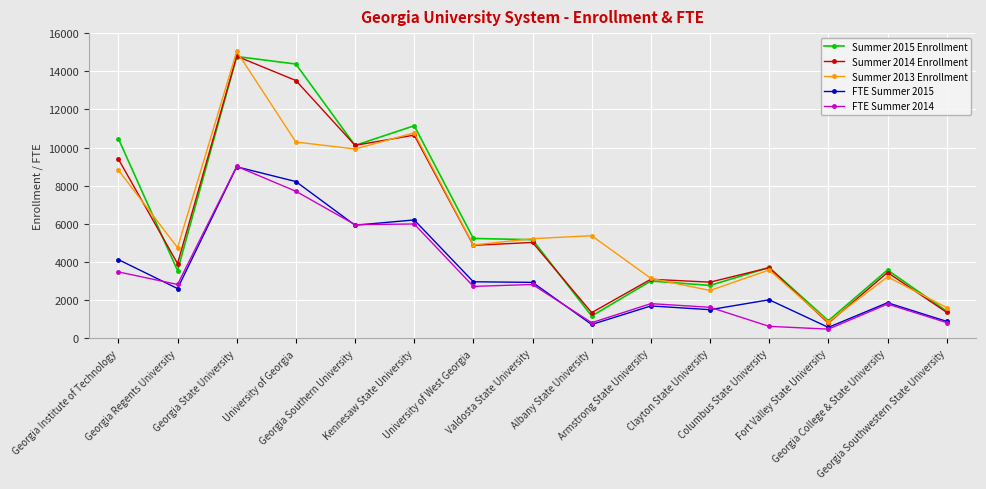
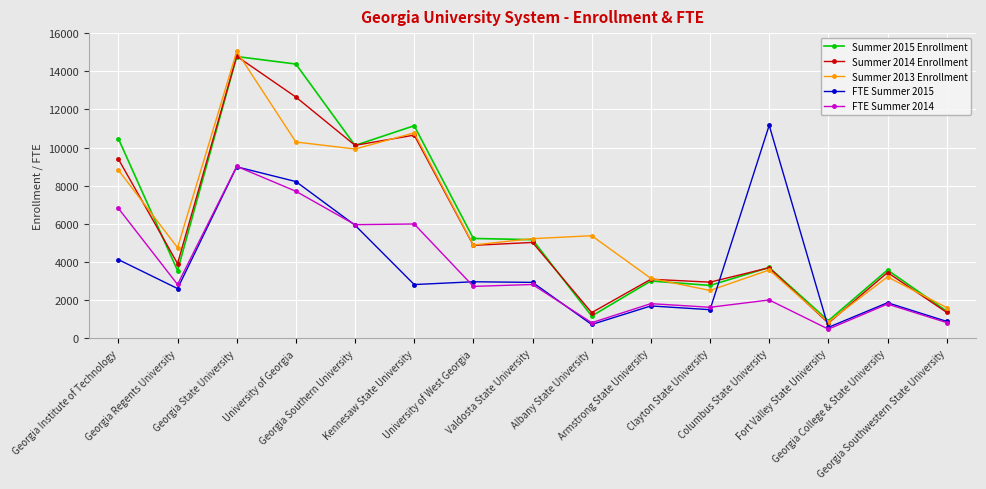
  {
    "Summer 2015 Enrollment": {
      "Georgia Institute of Technology": 10500,
      "Georgia Regents University": 3600,
      "University of Georgia": 14400,
      "Kennesaw State University": 11100,
      "University of West Georgia": 5200,
      "Albany State University": 1200,
      "Clayton State University": 2800
    },
    "Summer 2014 Enrollment": {
      "Georgia Institute of Technology": 9400,
      "Georgia Regents University": 3900,
-     "University of Georgia": 13500,
+     "University of Georgia": 12600,
      "Valdosta State University": 5000,
      "Albany State University": 1300,
      "Clayton State University": 2900
    },
    "Summer 2013 Enrollment": {
      "Georgia Institute of Technology": 8800,
      "Georgia Regents University": 4800,
      "Georgia State University": 15000,
      "University of Georgia": 10300,
      "Georgia Southern University": 9900,
      "Albany State University": 5400,
      "Clayton State University": 2500,
      "Georgia College & State University": 3200,
      "Georgia Southwestern State University": 1600
    },
    "FTE Summer 2015": {
      "Georgia Institute of Technology": 4100,
      "Georgia Regents University": 2600,
      "University of Georgia": 8200,
-     "Kennesaw State University": 6200,
+     "Kennesaw State University": 2800,
      "University of West Georgia": 3000,
-     "Columbus State University": 2000
+     "Columbus State University": 11200
    },
    "FTE Summer 2014": {
-     "Georgia Institute of Technology": 3500,
+     "Georgia Institute of Technology": 6800,
      "Georgia Regents University": 2800,
      "University of Georgia": 7700,
      "Kennesaw State University": 6000,
      "University of West Georgia": 2700,
-     "Columbus State University": 600
+     "Columbus State University": 2000
    }
  }
